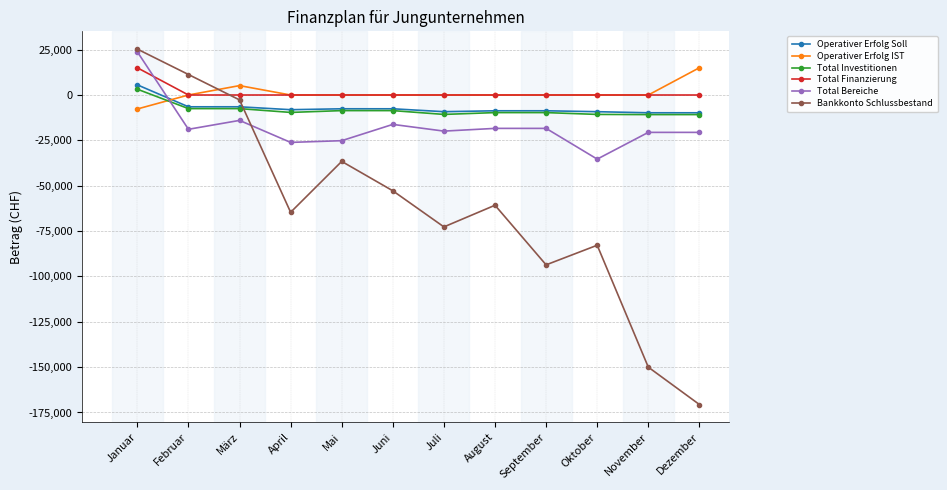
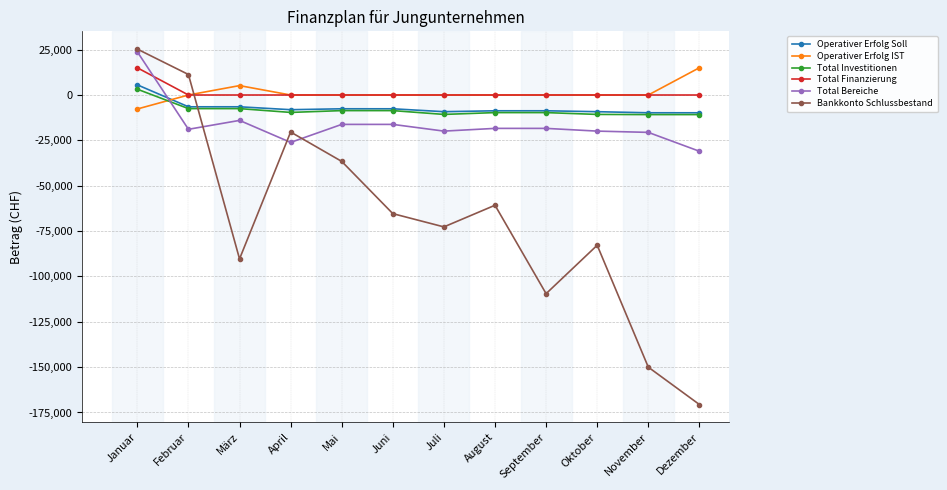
  {
    "Operativer Erfolg Soll": {
      "Januar": "6,000",
      "April": "-8,000",
      "Juli": "-9,000",
      "Oktober": "-9,000"
    },
    "Operativer Erfolg IST": {
      "Januar": "-8,000",
      "März": "5,000",
      "Dezember": "15,000"
    },
    "Total Investitionen": {
      "Januar": "3,000",
      "April": "-10,000",
      "Juli": "-11,000",
      "Oktober": "-11,000"
    },
    "Total Finanzierung": {
      "Januar": "15,000",
      "März": "0",
      "Dezember": "0"
    },
    "Total Bereiche": {
      "Januar": "24,000",
      "Februar": "-19,000",
      "März": "-14,000",
      "April": "-26,000",
-     "Mai": "-25,000",
+     "Mai": "-16,000",
      "Juni": "-16,000",
      "Juli": "-20,000",
      "August": "-18,000",
      "September": "-18,000",
-     "Oktober": "-35,000",
+     "Oktober": "-20,000",
      "November": "-21,000",
-     "Dezember": "-21,000"
+     "Dezember": "-31,000"
    },
    "Bankkonto Schlussbestand": {
      "Januar": "25,000",
      "Februar": "11,000",
-     "März": "-3,000",
-     "April": "-65,000",
+     "März": "-90,000",
+     "April": "-20,000",
      "Mai": "-37,000",
-     "Juni": "-53,000",
+     "Juni": "-65,000",
      "Juli": "-73,000",
      "August": "-61,000",
-     "September": "-94,000",
+     "September": "-110,000",
      "Oktober": "-83,000",
      "November": "-150,000",
      "Dezember": "-171,000"
    }
  }
